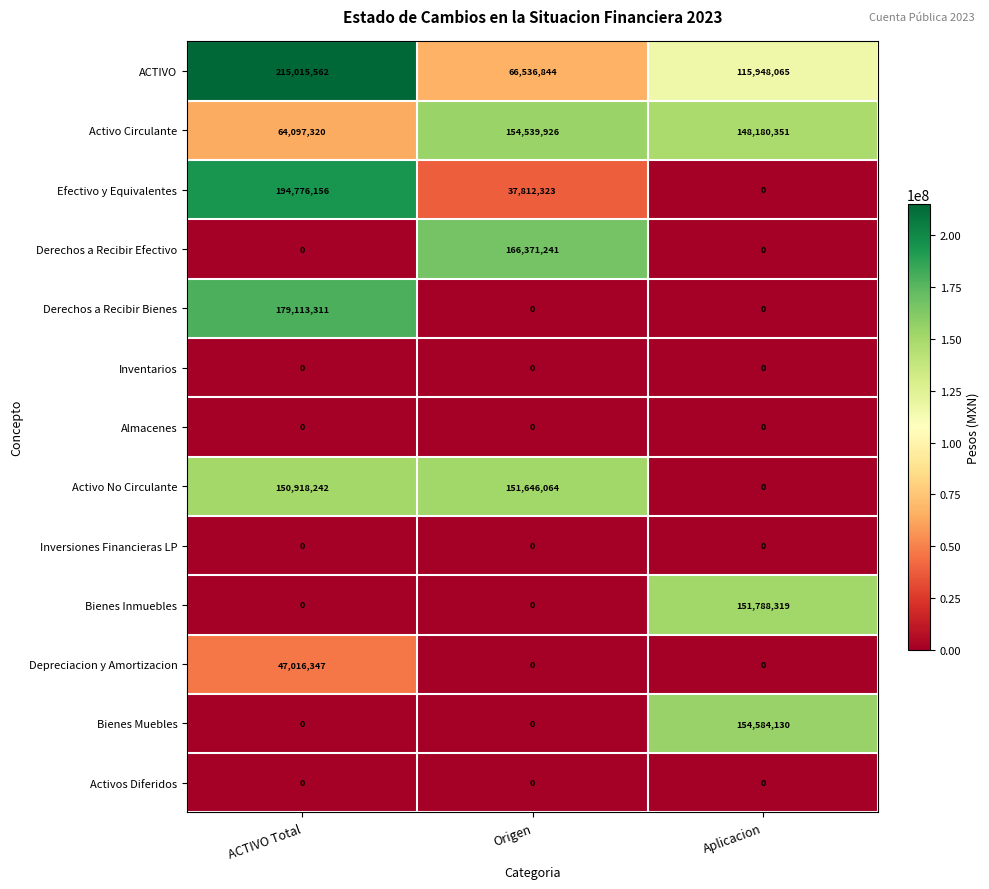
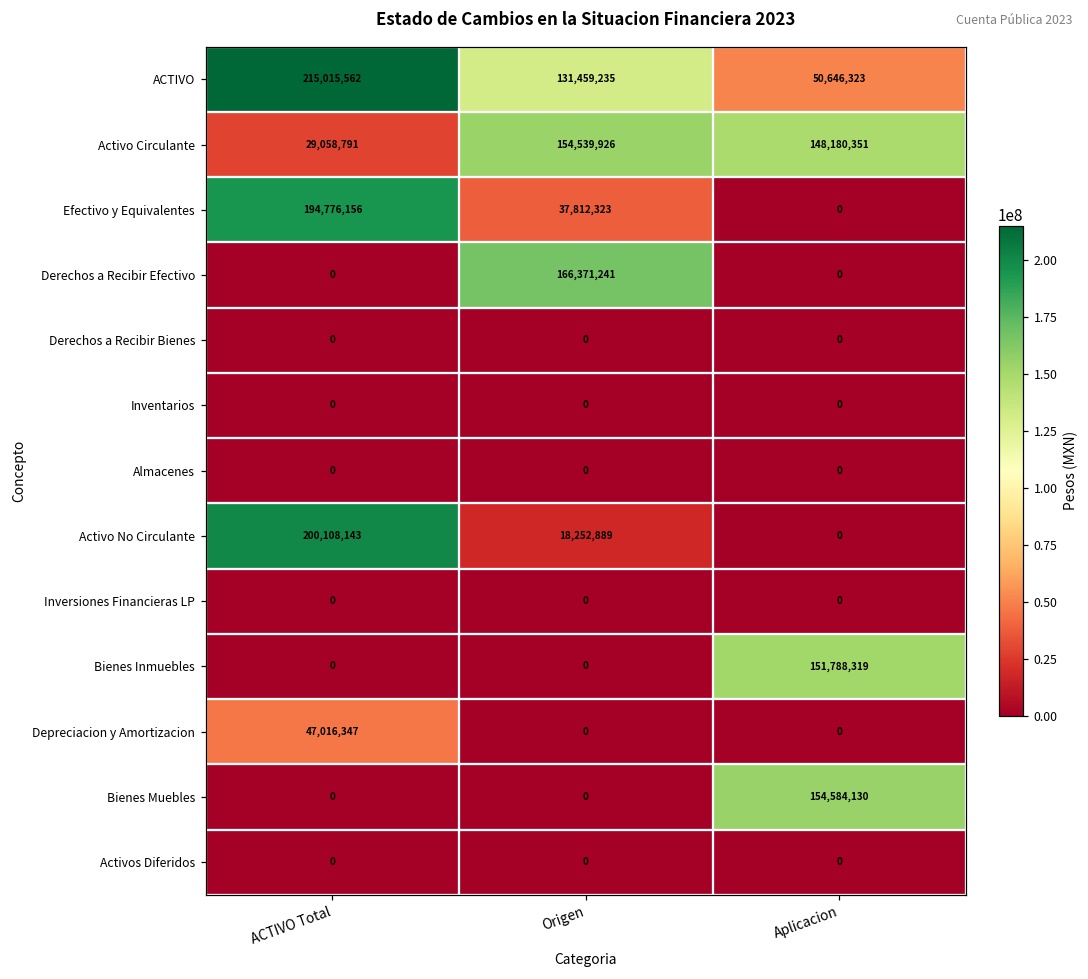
  {
    "ACTIVO": {
      "ACTIVO Total": "215,015,562",
-     "Origen": "66,536,844",
-     "Aplicacion": "115,948,065"
+     "Origen": "131,459,235",
+     "Aplicacion": "50,646,323"
    },
    "Activo Circulante": {
-     "ACTIVO Total": "64,097,320",
+     "ACTIVO Total": "29,058,791",
      "Origen": "154,539,926",
      "Aplicacion": "148,180,351"
    },
    "Efectivo y Equivalentes": {
      "ACTIVO Total": "194,776,156",
      "Origen": "37,812,323",
      "Aplicacion": "0"
    },
    "Derechos a Recibir Efectivo": {
      "ACTIVO Total": "0",
      "Origen": "166,371,241",
      "Aplicacion": "0"
    },
    "Derechos a Recibir Bienes": {
-     "ACTIVO Total": "179,113,311",
+     "ACTIVO Total": "0",
      "Origen": "0",
      "Aplicacion": "0"
    },
    "Inventarios": {
      "ACTIVO Total": "0",
      "Origen": "0",
      "Aplicacion": "0"
    },
    "Almacenes": {
      "ACTIVO Total": "0",
      "Origen": "0",
      "Aplicacion": "0"
    },
    "Activo No Circulante": {
-     "ACTIVO Total": "150,918,242",
-     "Origen": "151,646,064",
+     "ACTIVO Total": "200,108,143",
+     "Origen": "18,252,889",
      "Aplicacion": "0"
    },
    "Inversiones Financieras LP": {
      "ACTIVO Total": "0",
      "Origen": "0",
      "Aplicacion": "0"
    },
    "Bienes Inmuebles": {
      "ACTIVO Total": "0",
      "Origen": "0",
      "Aplicacion": "151,788,319"
    },
    "Depreciacion y Amortizacion": {
      "ACTIVO Total": "47,016,347",
      "Origen": "0",
      "Aplicacion": "0"
    },
    "Bienes Muebles": {
      "ACTIVO Total": "0",
      "Origen": "0",
      "Aplicacion": "154,584,130"
    },
    "Activos Diferidos": {
      "ACTIVO Total": "0",
      "Origen": "0",
      "Aplicacion": "0"
    }
  }
